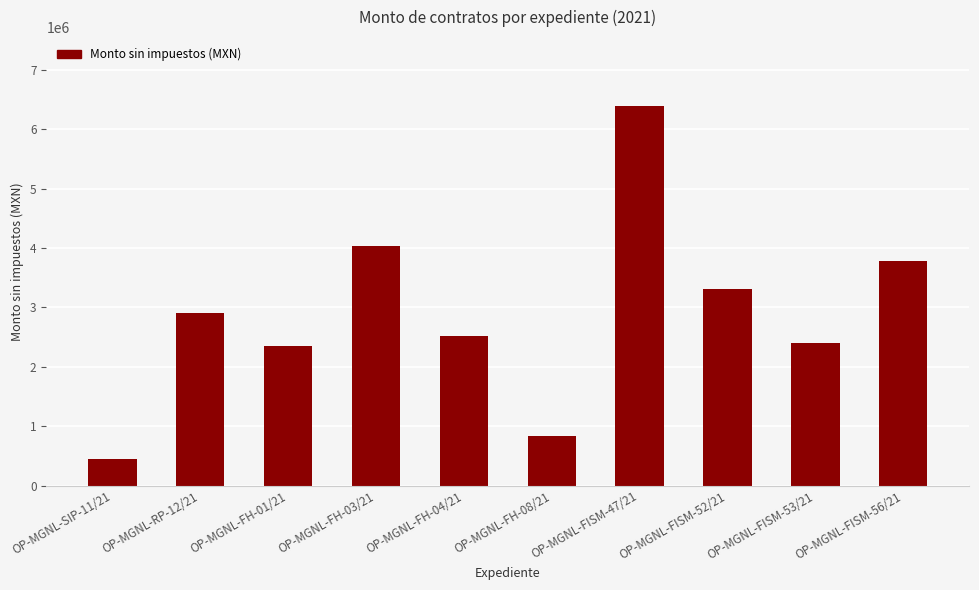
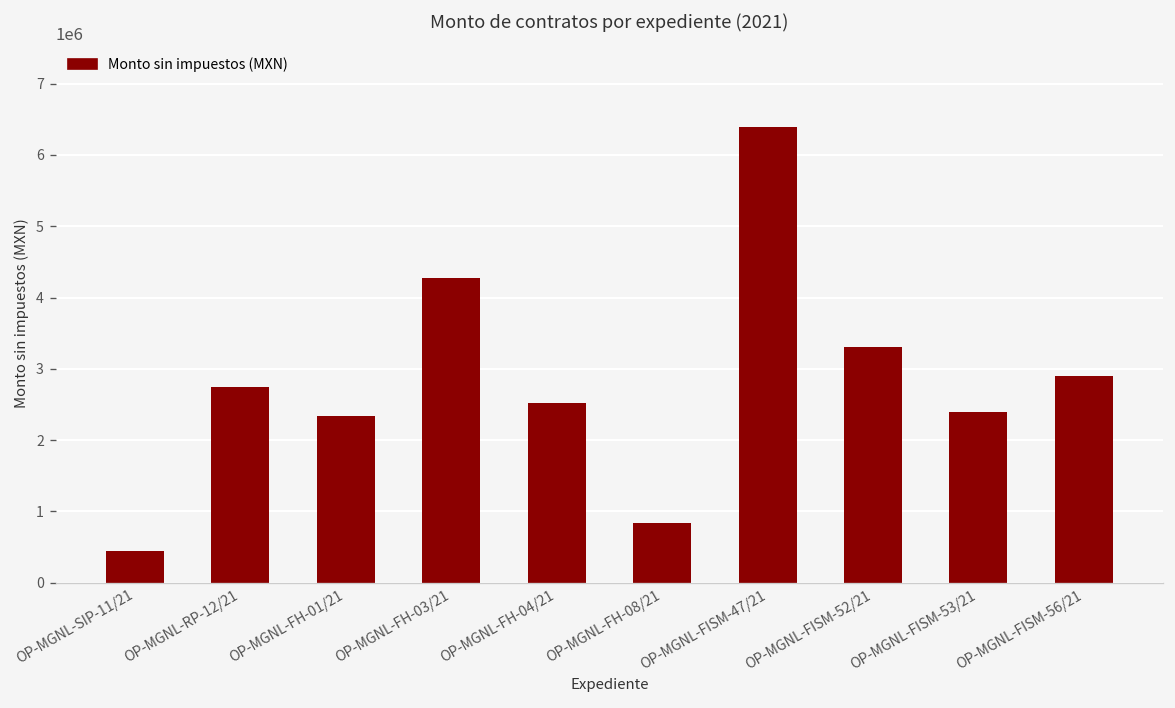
  {
    "OP-MGNL-SIP-11/21": 400000,
-   "OP-MGNL-RP-12/21": 2900000,
+   "OP-MGNL-RP-12/21": 2700000,
    "OP-MGNL-FH-01/21": 2300000,
-   "OP-MGNL-FH-03/21": 4000000,
+   "OP-MGNL-FH-03/21": 4300000,
    "OP-MGNL-FH-04/21": 2500000,
    "OP-MGNL-FH-08/21": 800000,
    "OP-MGNL-FISM-47/21": 6400000,
    "OP-MGNL-FISM-52/21": 3300000,
    "OP-MGNL-FISM-53/21": 2400000,
-   "OP-MGNL-FISM-56/21": 3800000
+   "OP-MGNL-FISM-56/21": 2900000
  }
